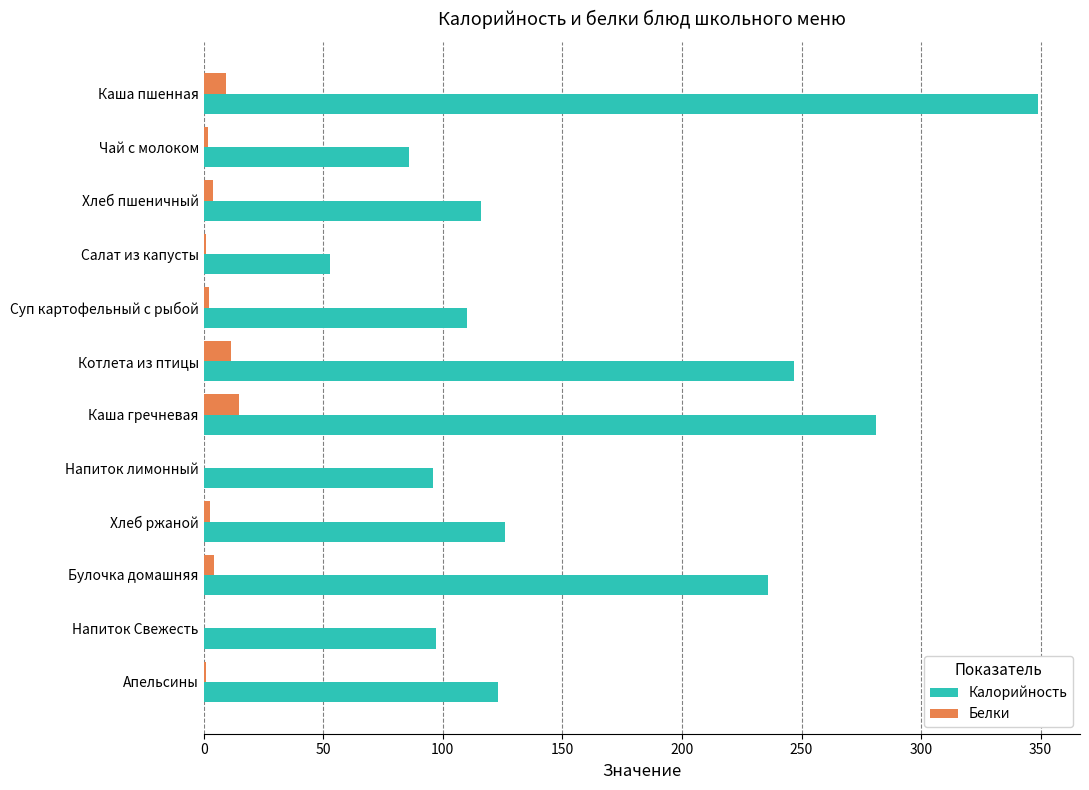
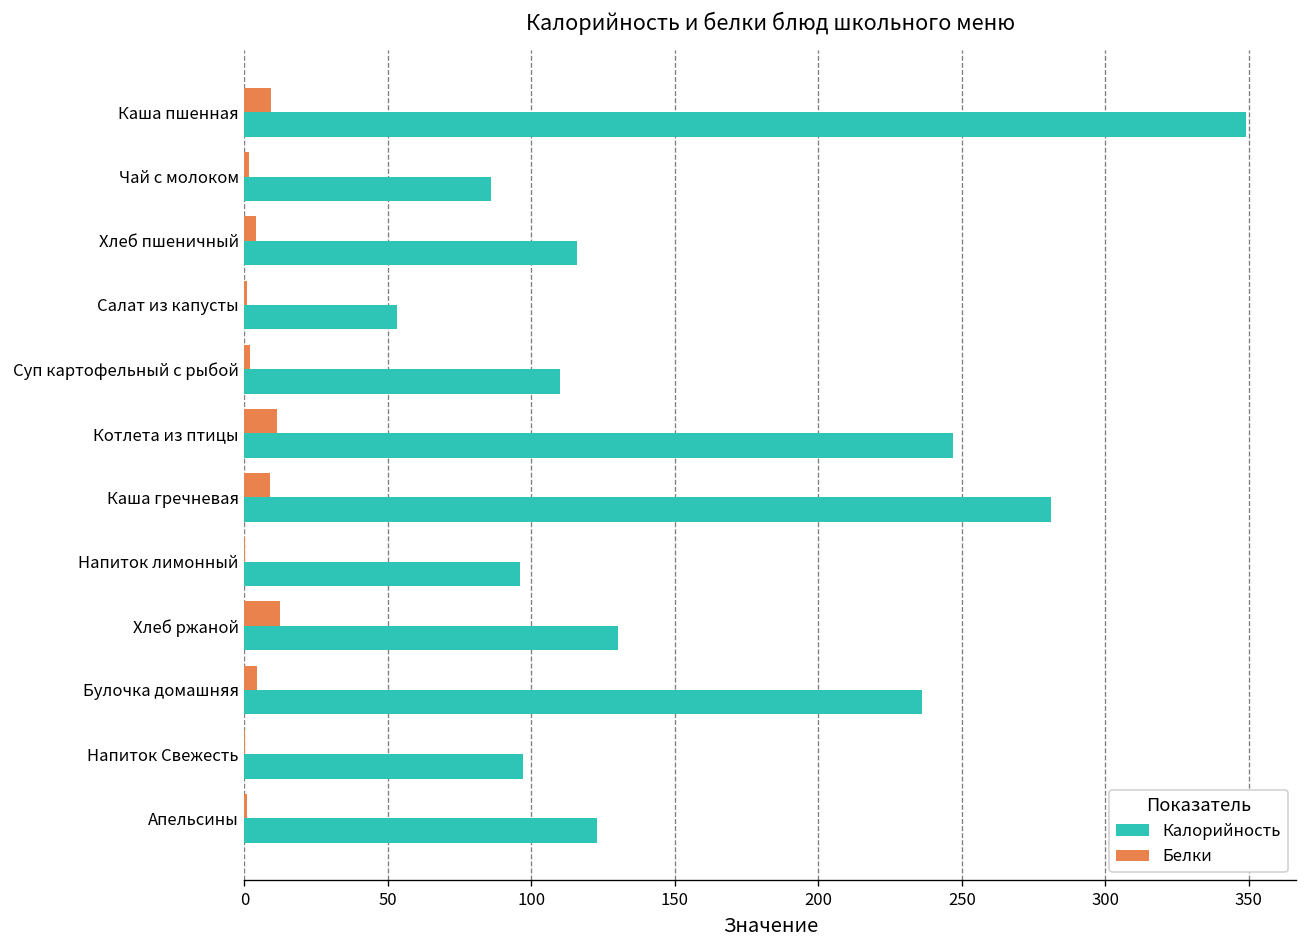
  {
    "Калорийность": {
      "Каша пшенная": 349,
      "Чай с молоком": 86,
      "Хлеб пшеничный": 116,
      "Салат из капусты": 53,
      "Суп картофельный с рыбой": 110,
      "Котлета из птицы": 247,
      "Каша гречневая": 281,
      "Напиток лимонный": 96,
-     "Хлеб ржаной": 126,
+     "Хлеб ржаной": 130,
      "Булочка домашняя": 236,
      "Напиток Свежесть": 97,
      "Апельсины": 123
    },
    "Белки": {
      "Каша пшенная": 9,
      "Чай с молоком": 2,
      "Хлеб пшеничный": 4,
      "Суп картофельный с рыбой": 2,
      "Котлета из птицы": 12,
-     "Каша гречневая": 15,
-     "Хлеб ржаной": 3,
+     "Каша гречневая": 9,
+     "Хлеб ржаной": 12,
      "Булочка домашняя": 5
    }
  }
